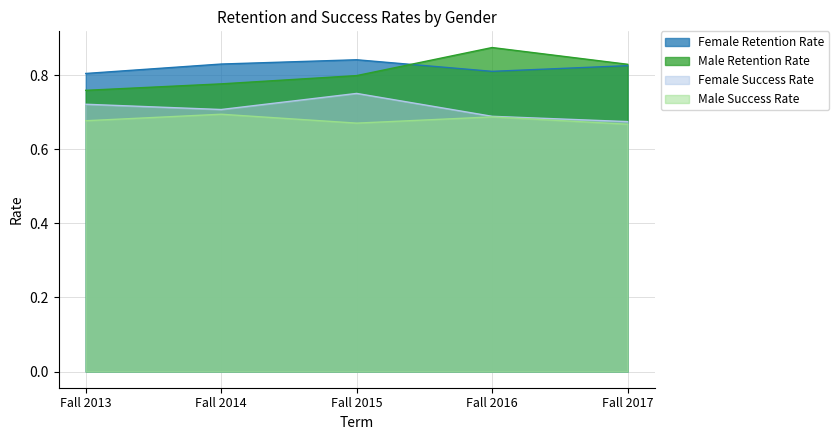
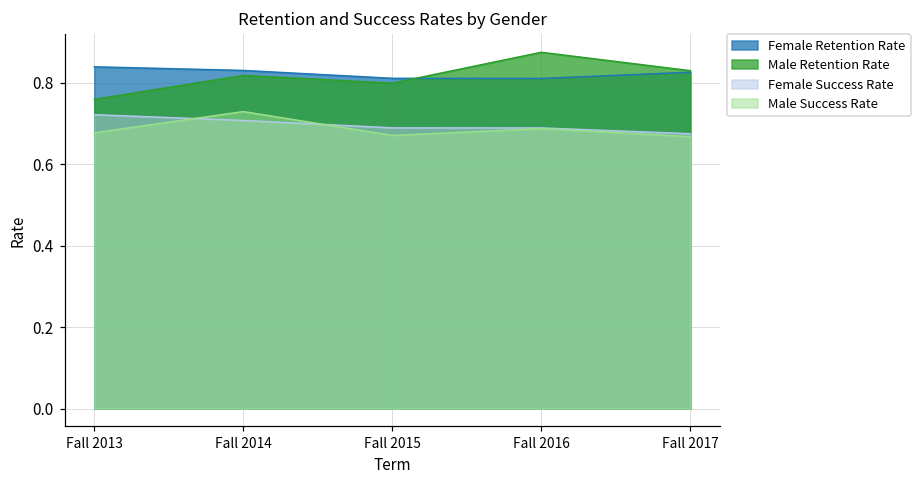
  {
    "Female Retention Rate": {
-     "Fall 2013": 0.80,
+     "Fall 2013": 0.84,
      "Fall 2014": 0.83,
-     "Fall 2015": 0.84,
+     "Fall 2015": 0.81,
      "Fall 2016": 0.81
    },
    "Male Retention Rate": {
      "Fall 2013": 0.76,
-     "Fall 2014": 0.78,
+     "Fall 2014": 0.82,
      "Fall 2015": 0.80,
      "Fall 2016": 0.87
    },
    "Female Success Rate": {
      "Fall 2013": 0.72,
      "Fall 2014": 0.71,
-     "Fall 2015": 0.75,
+     "Fall 2015": 0.69,
      "Fall 2017": 0.67
    },
    "Male Success Rate": {
      "Fall 2013": 0.68,
-     "Fall 2014": 0.69,
+     "Fall 2014": 0.73,
      "Fall 2015": 0.67,
      "Fall 2017": 0.67
    }
  }
